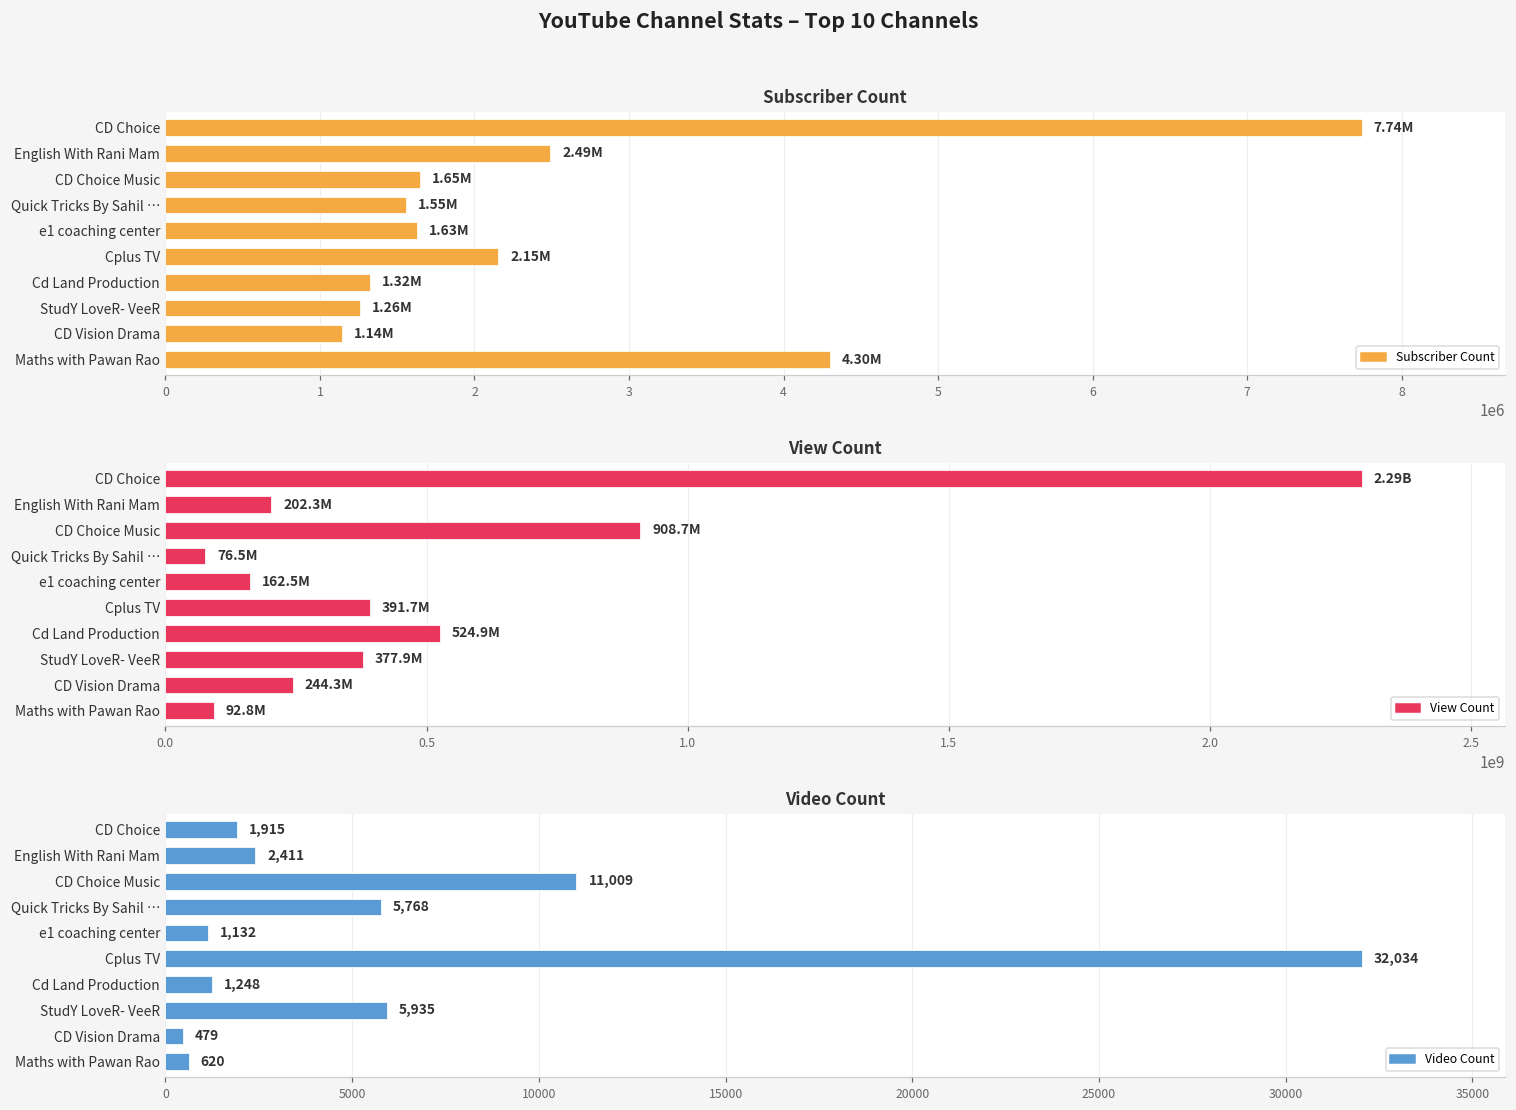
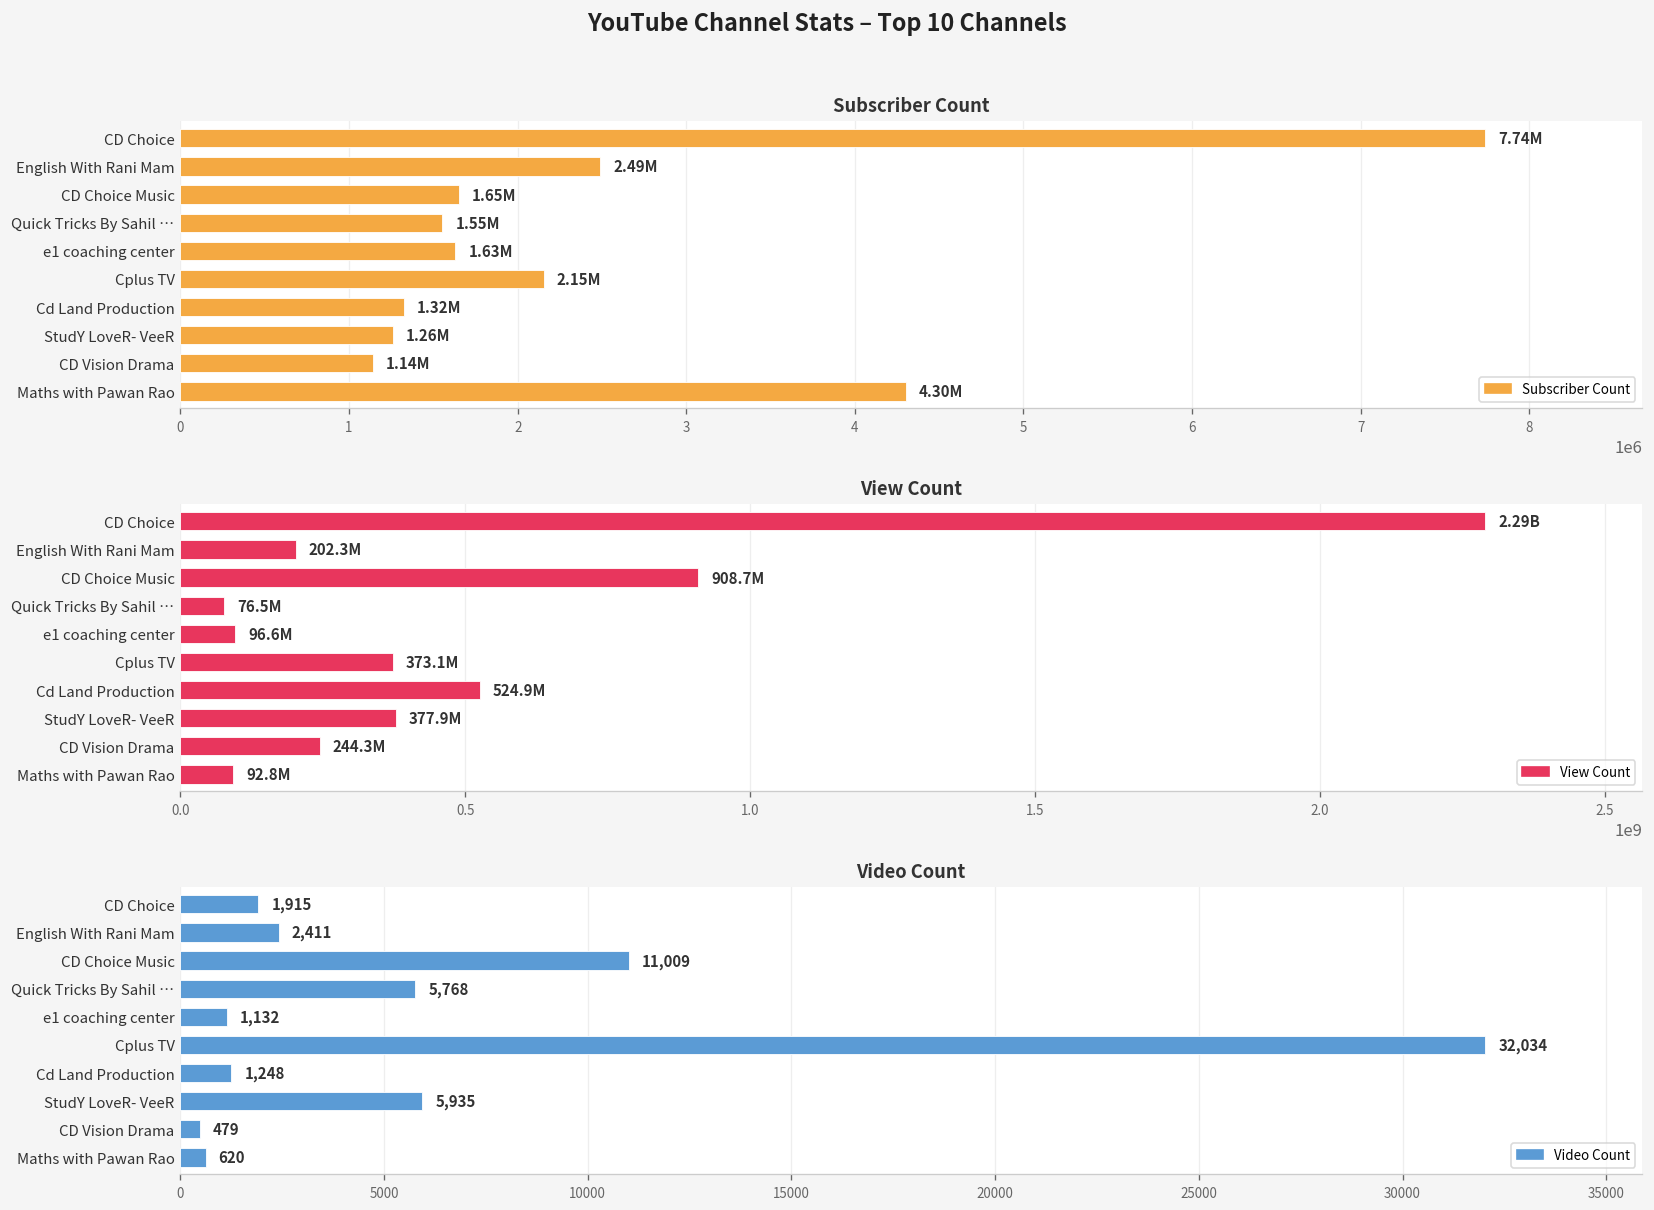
  {
    "Subscriber Count": {
      "CD Choice": "7.74M",
      "English With Rani Mam": "2.49M",
      "CD Choice Music": "1.65M",
      "Quick Tricks By Sahil …": "1.55M",
      "e1 coaching center": "1.63M",
      "Cplus TV": "2.15M",
      "Cd Land Production": "1.32M",
      "StudY LoveR- VeeR": "1.26M",
      "CD Vision Drama": "1.14M",
      "Maths with Pawan Rao": "4.30M"
    },
    "View Count": {
      "CD Choice": "2.29B",
      "English With Rani Mam": "202.3M",
      "CD Choice Music": "908.7M",
      "Quick Tricks By Sahil …": "76.5M",
-     "e1 coaching center": "162.5M",
-     "Cplus TV": "391.7M",
+     "e1 coaching center": "96.6M",
+     "Cplus TV": "373.1M",
      "Cd Land Production": "524.9M",
      "StudY LoveR- VeeR": "377.9M",
      "CD Vision Drama": "244.3M",
      "Maths with Pawan Rao": "92.8M"
    },
    "Video Count": {
      "CD Choice": "1,915",
      "English With Rani Mam": "2,411",
      "CD Choice Music": "11,009",
      "Quick Tricks By Sahil …": "5,768",
      "e1 coaching center": "1,132",
      "Cplus TV": "32,034",
      "Cd Land Production": "1,248",
      "StudY LoveR- VeeR": "5,935",
      "CD Vision Drama": "479",
      "Maths with Pawan Rao": "620"
    }
  }
